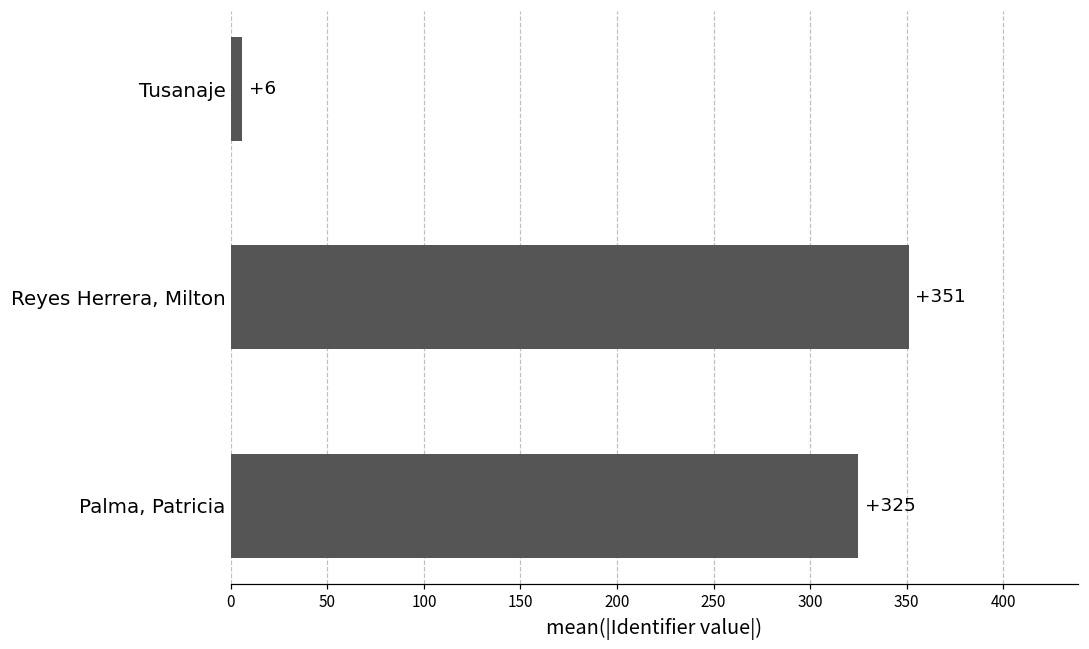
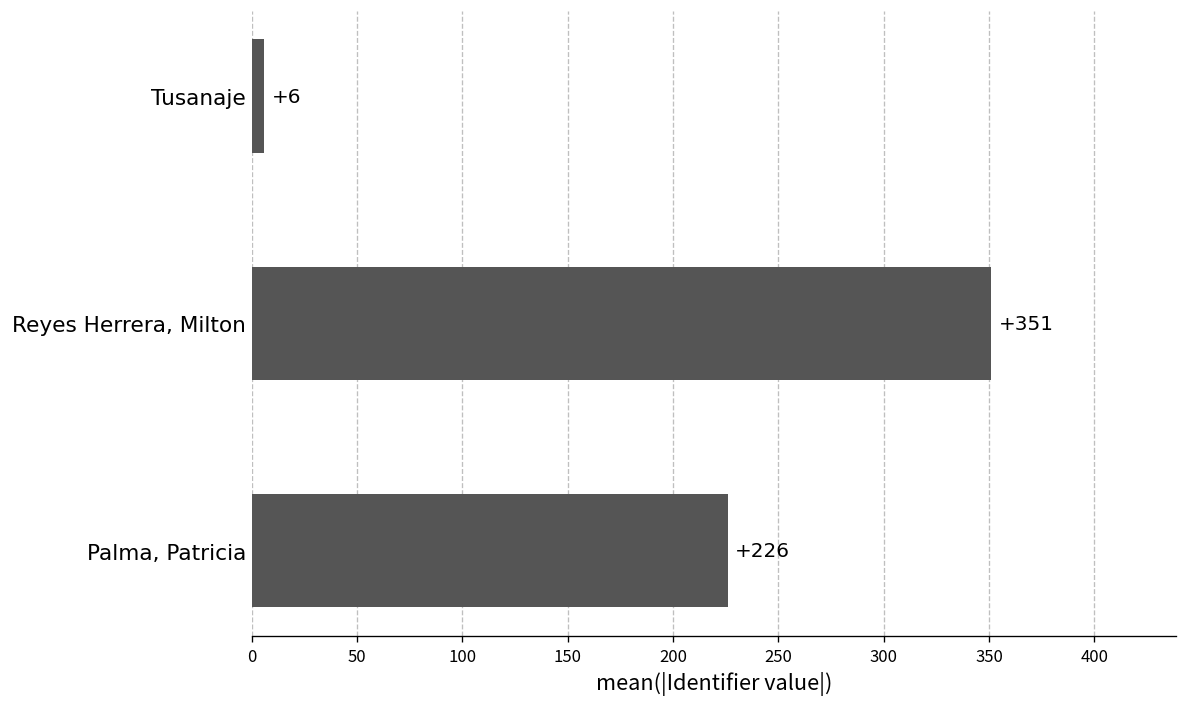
  {
    "Tusanaje": "+6",
    "Reyes Herrera, Milton": "+351",
-   "Palma, Patricia": "+325"
+   "Palma, Patricia": "+226"
  }
